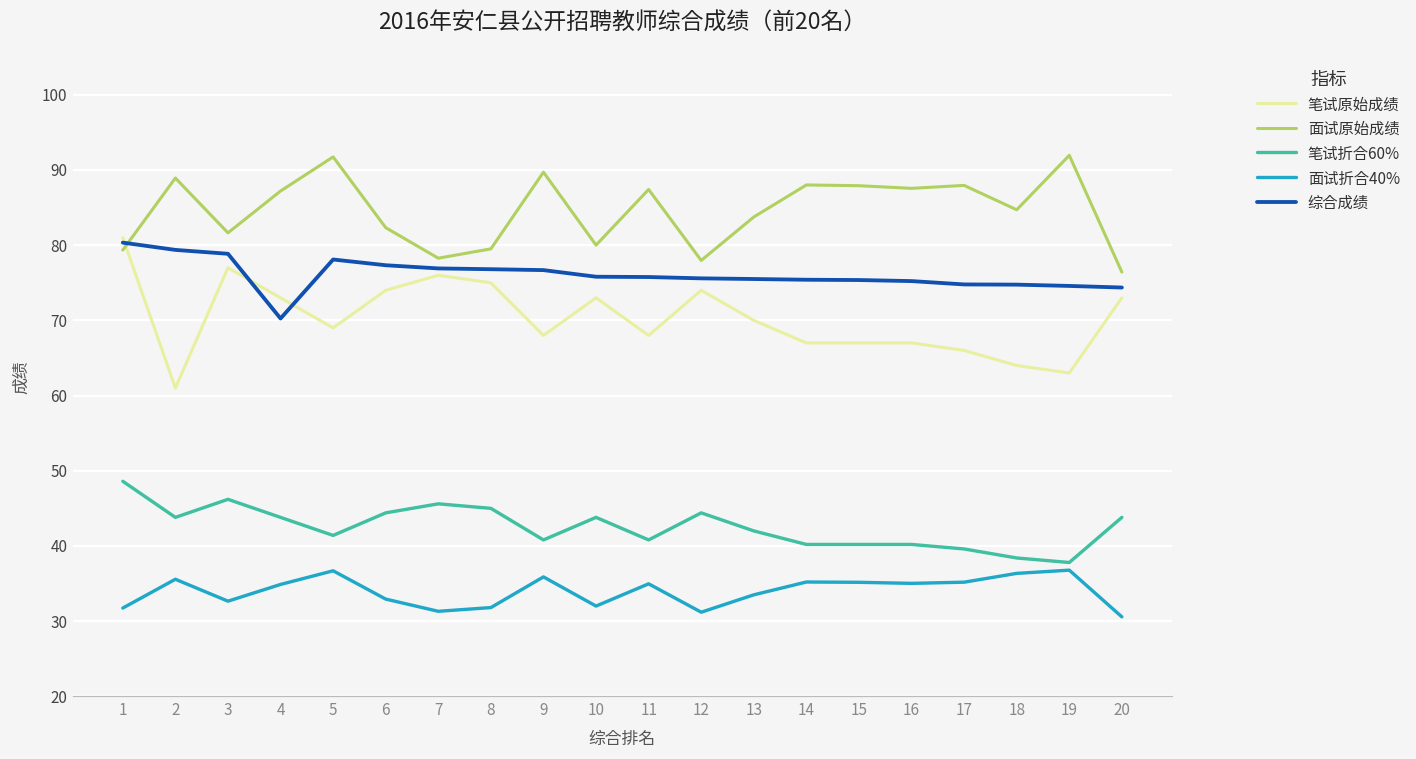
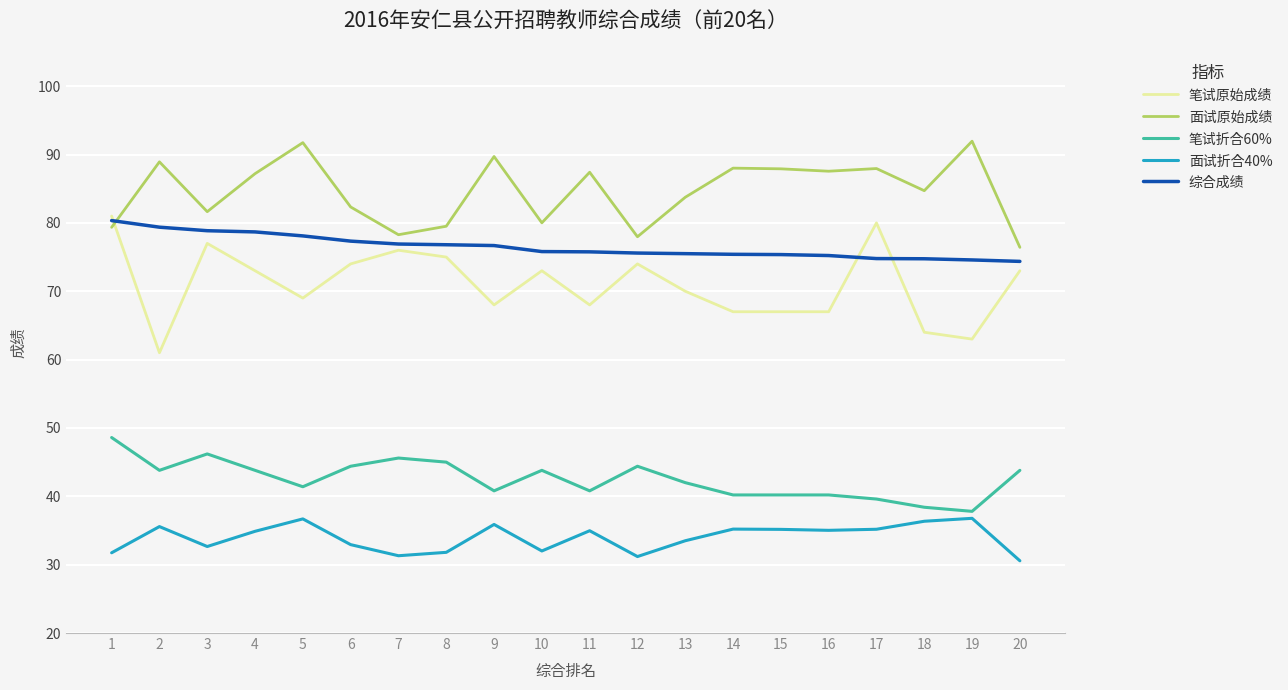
  {
    "笔试原始成绩": {
      "1": 81,
      "2": 61,
      "3": 77,
      "4": 73,
      "5": 69,
      "6": 74,
      "7": 76,
      "8": 75,
      "9": 68,
      "10": 73,
      "11": 68,
      "12": 74,
      "13": 70,
      "14": 67,
      "15": 67,
      "16": 67,
-     "17": 66,
+     "17": 80,
      "18": 64,
      "19": 63,
      "20": 73
    },
    "面试原始成绩": {
      "1": 79,
      "2": 89,
      "3": 82,
      "4": 87,
      "5": 92,
      "6": 82,
      "7": 78,
      "8": 80,
      "9": 90,
      "10": 80,
      "11": 87,
      "12": 78,
      "13": 84,
      "14": 88,
      "15": 88,
      "16": 88,
      "17": 88,
      "18": 85,
      "19": 92,
      "20": 76
    },
    "综合成绩": {
      "1": 80,
      "2": 79,
      "3": 79,
-     "4": 70,
+     "4": 79,
      "5": 78,
      "6": 77,
      "7": 77,
      "8": 77,
      "9": 77,
      "10": 76,
      "11": 76,
      "12": 76,
      "13": 76,
      "14": 75,
      "15": 75,
      "16": 75,
      "17": 75,
      "18": 75,
      "19": 75,
      "20": 74
    }
  }
